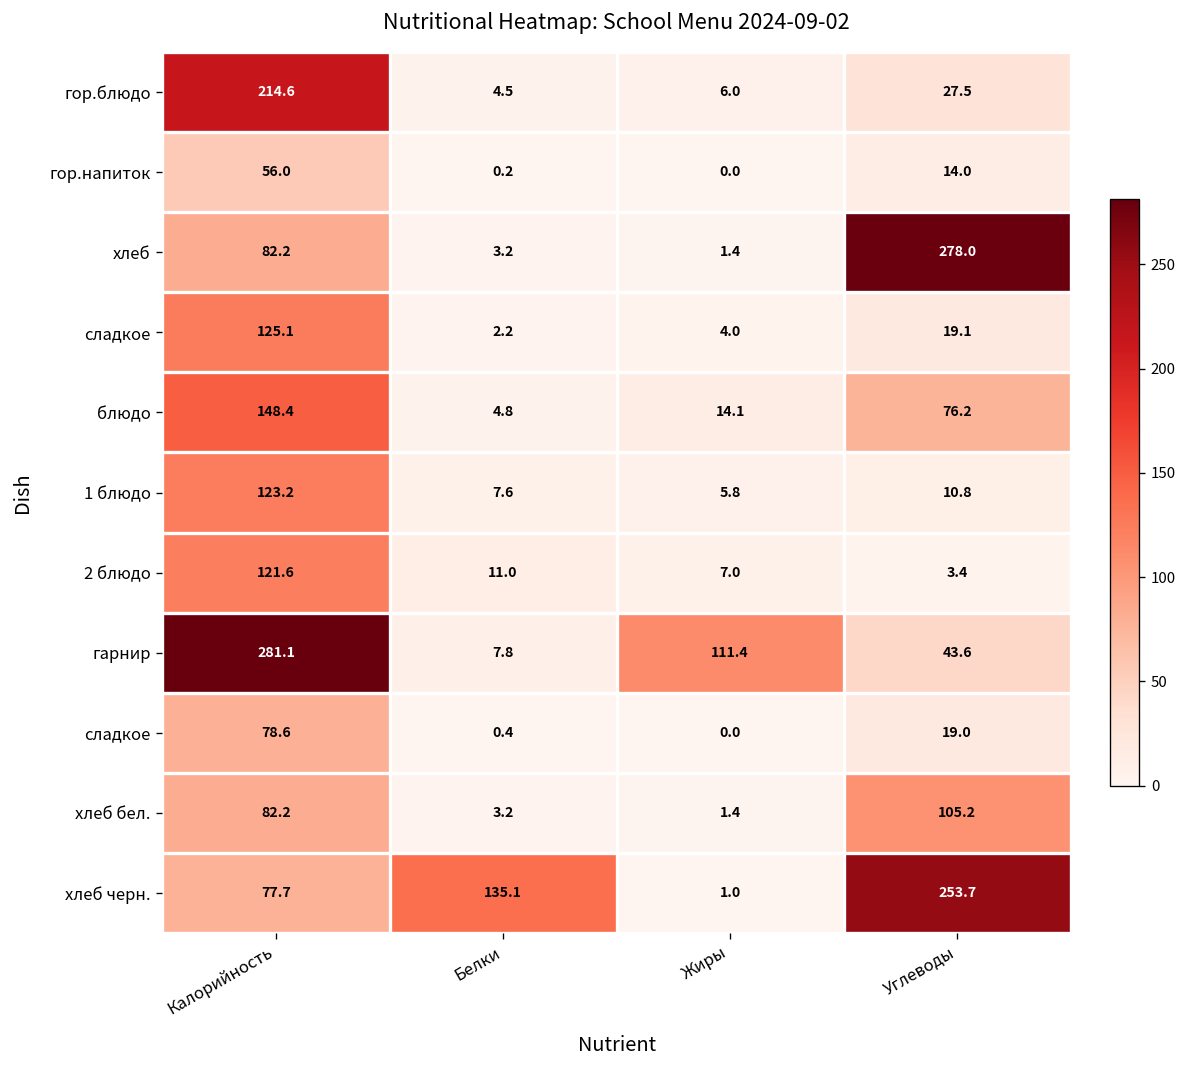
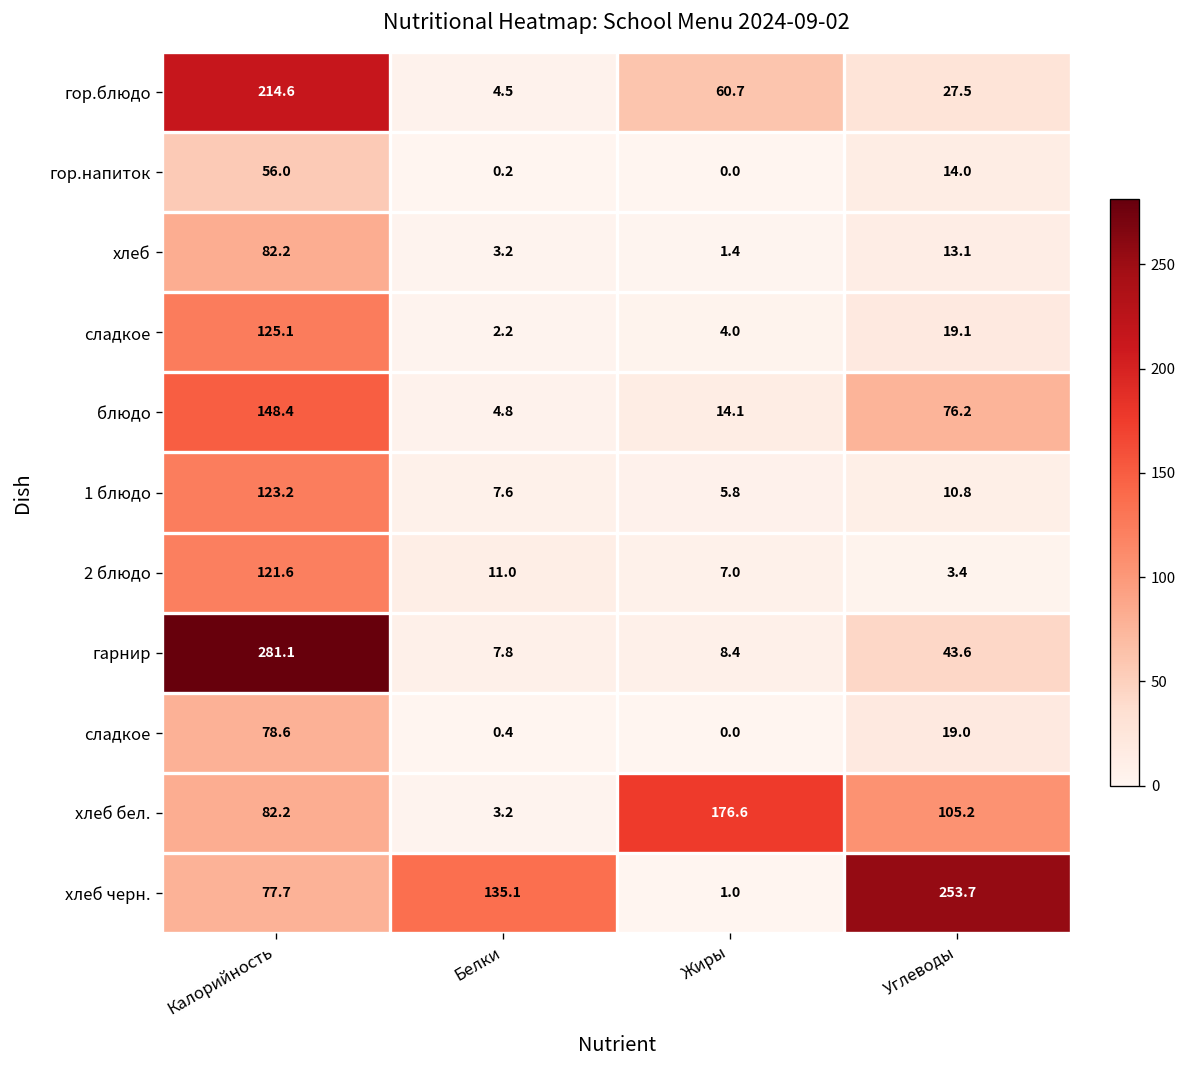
  {
    "гор.блюдо": {
      "Калорийность": 214.6,
      "Белки": 4.5,
-     "Жиры": 6.0,
+     "Жиры": 60.7,
      "Углеводы": 27.5
    },
    "гор.напиток": {
      "Калорийность": 56.0,
      "Белки": 0.2,
      "Жиры": 0.0,
      "Углеводы": 14.0
    },
    "хлеб": {
      "Калорийность": 82.2,
      "Белки": 3.2,
      "Жиры": 1.4,
-     "Углеводы": 278.0
+     "Углеводы": 13.1
    },
    "блюдо": {
      "Калорийность": 148.4,
      "Белки": 4.8,
      "Жиры": 14.1,
      "Углеводы": 76.2
    },
    "1 блюдо": {
      "Калорийность": 123.2,
      "Белки": 7.6,
      "Жиры": 5.8,
      "Углеводы": 10.8
    },
    "2 блюдо": {
      "Калорийность": 121.6,
      "Белки": 11.0,
      "Жиры": 7.0,
      "Углеводы": 3.4
    },
    "гарнир": {
      "Калорийность": 281.1,
      "Белки": 7.8,
-     "Жиры": 111.4,
+     "Жиры": 8.4,
      "Углеводы": 43.6
    },
    "хлеб бел.": {
      "Калорийность": 82.2,
      "Белки": 3.2,
-     "Жиры": 1.4,
+     "Жиры": 176.6,
      "Углеводы": 105.2
    },
    "хлеб черн.": {
      "Калорийность": 77.7,
      "Белки": 135.1,
      "Жиры": 1.0,
      "Углеводы": 253.7
    }
  }
